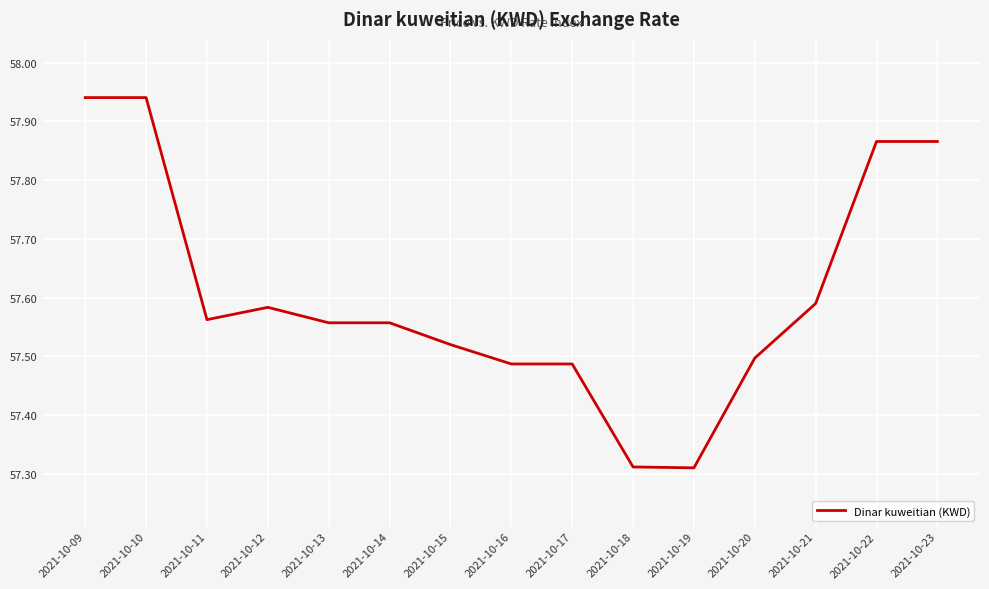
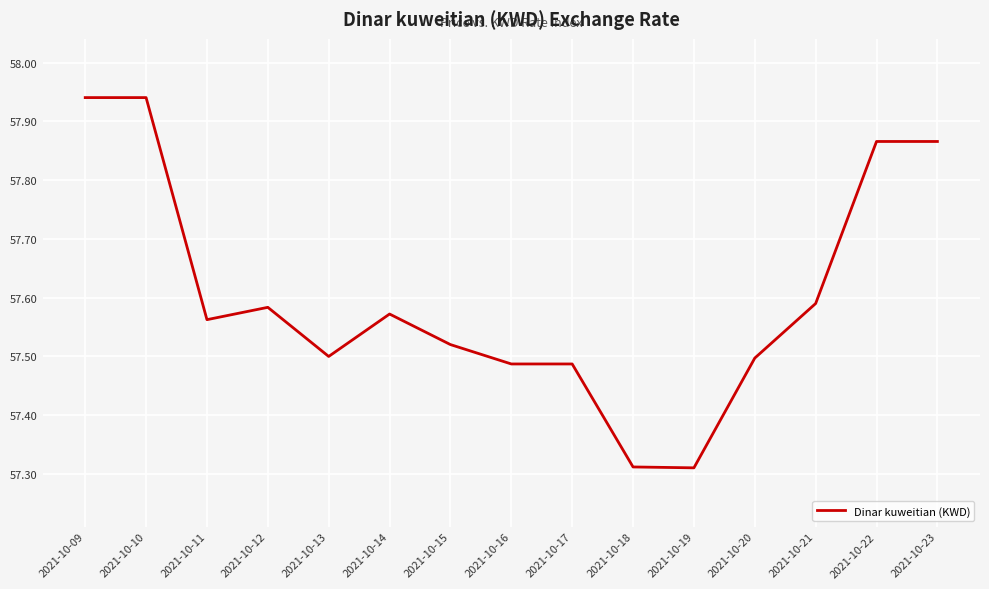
  {
    "2021-10-09": 57.94,
    "2021-10-10": 57.94,
    "2021-10-11": 57.56,
    "2021-10-12": 57.58,
-   "2021-10-13": 57.56,
-   "2021-10-14": 57.56,
+   "2021-10-13": 57.50,
+   "2021-10-14": 57.57,
    "2021-10-15": 57.52,
    "2021-10-16": 57.49,
    "2021-10-17": 57.49,
    "2021-10-18": 57.31,
    "2021-10-19": 57.31,
    "2021-10-20": 57.50,
    "2021-10-21": 57.59,
    "2021-10-22": 57.87,
    "2021-10-23": 57.87
  }
